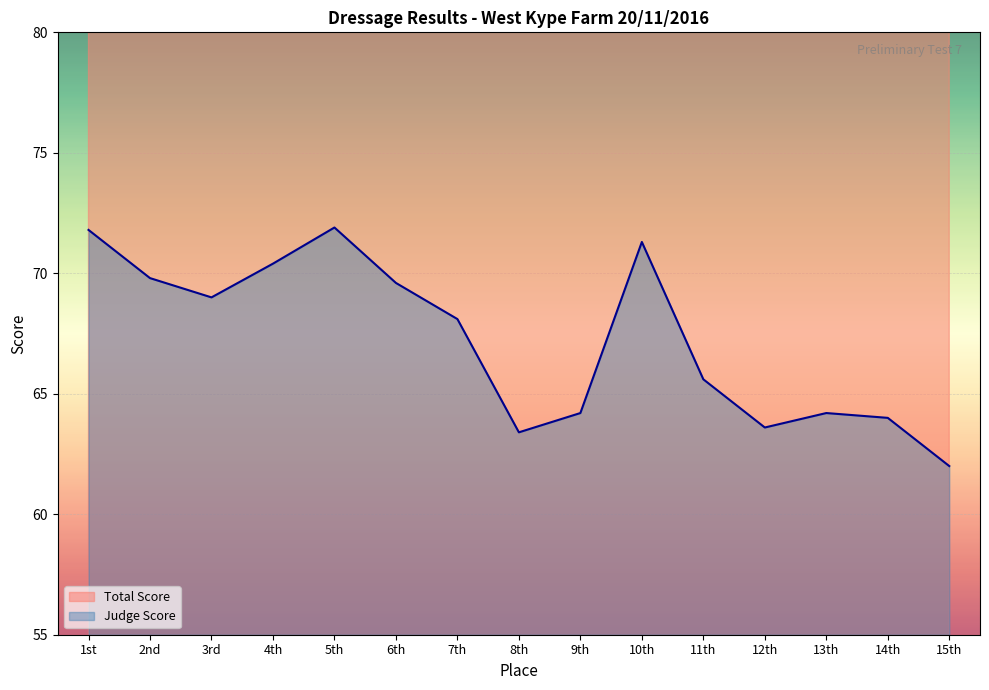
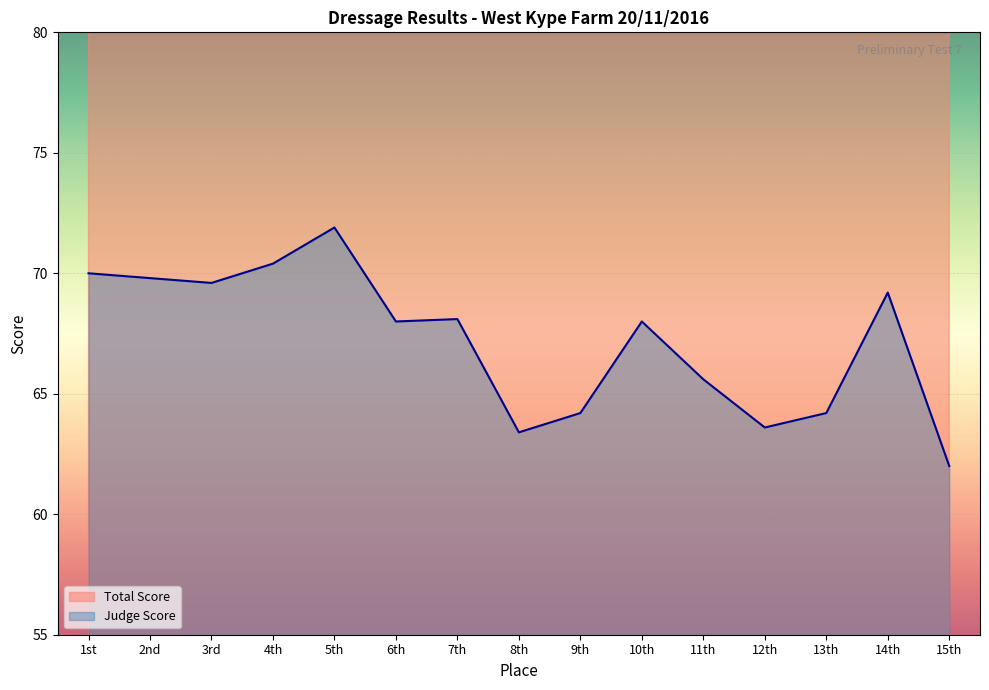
  {
    "Judge Score": {
-     "1st": 71.8,
+     "1st": 70.0,
      "2nd": 69.8,
-     "3rd": 69.0,
+     "3rd": 69.6,
      "4th": 70.4,
      "5th": 71.9,
-     "6th": 69.6,
+     "6th": 68.0,
      "7th": 68.1,
      "8th": 63.4,
      "9th": 64.2,
-     "10th": 71.3,
+     "10th": 68.0,
      "11th": 65.6,
      "12th": 63.6,
      "13th": 64.2,
-     "14th": 64.0,
+     "14th": 69.2,
      "15th": 62.0
    }
  }
